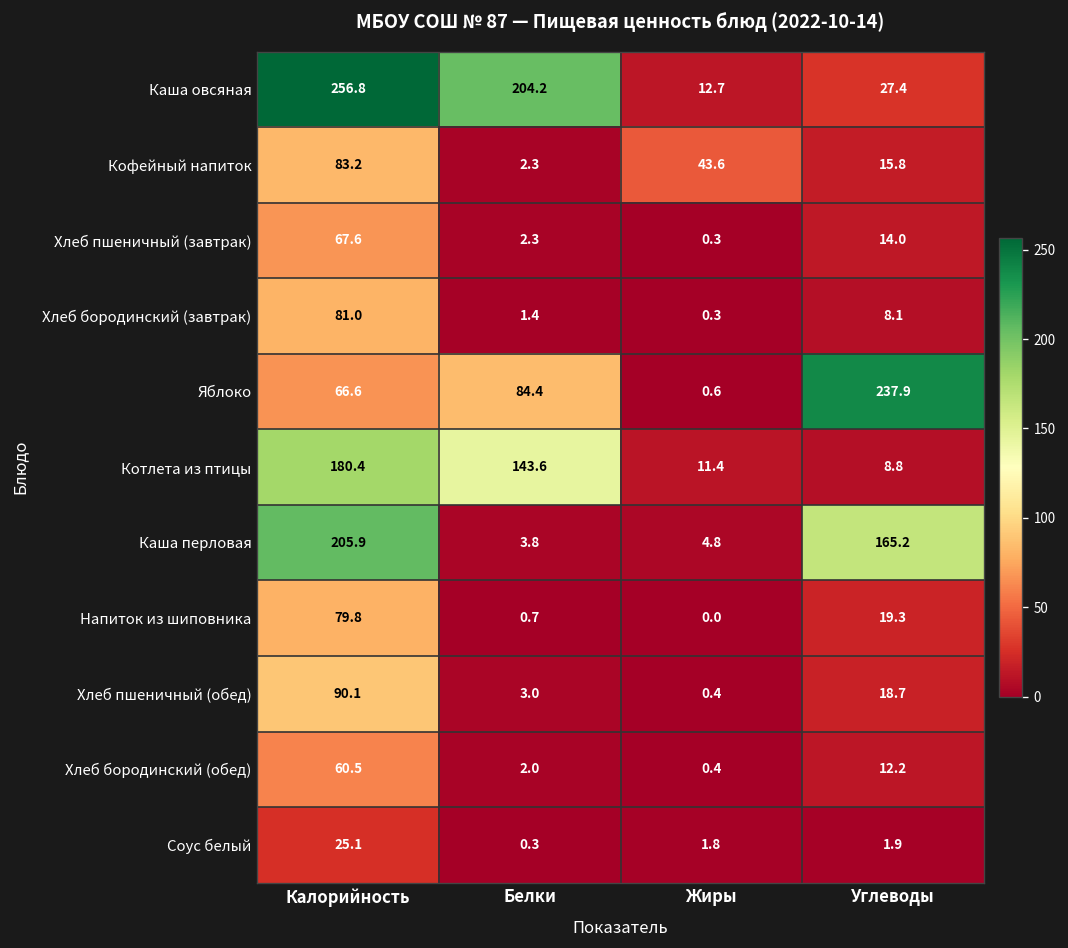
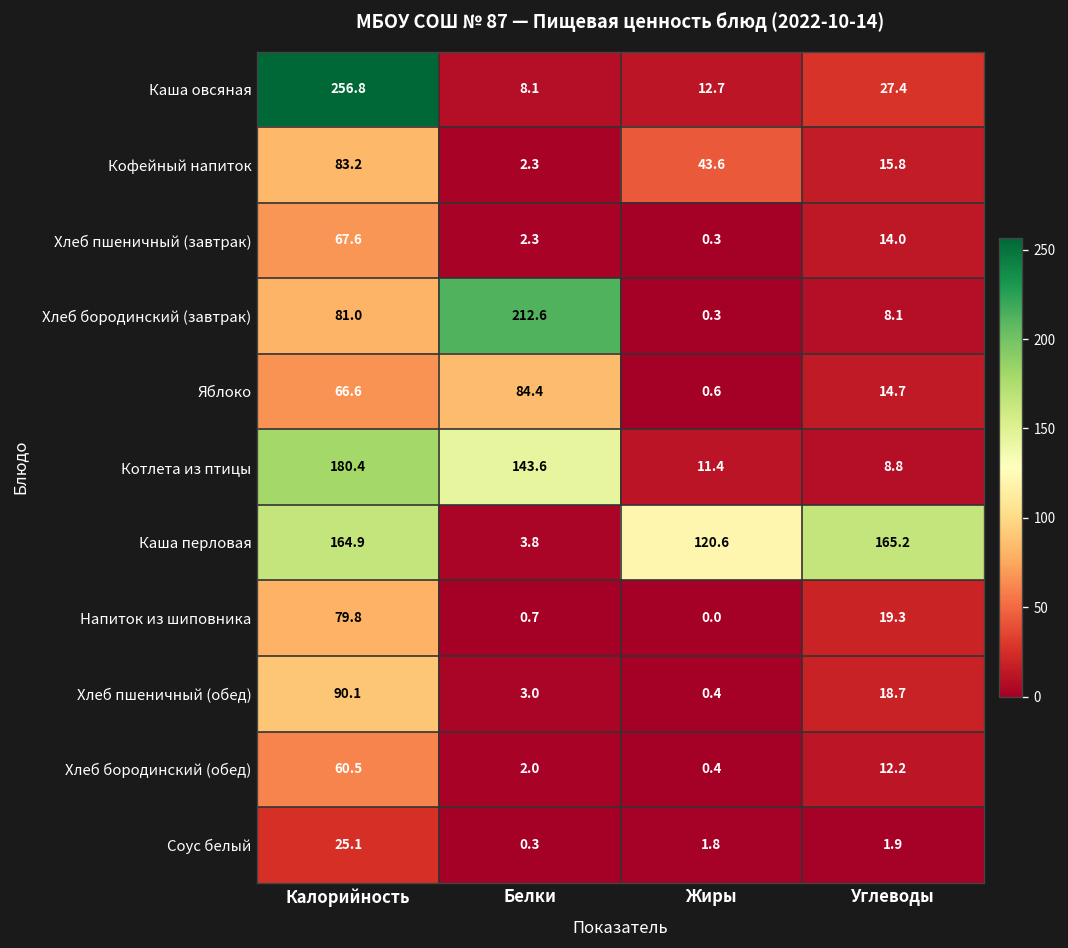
  {
    "Каша овсяная": {
      "Калорийность": 256.8,
-     "Белки": 204.2,
+     "Белки": 8.1,
      "Жиры": 12.7,
      "Углеводы": 27.4
    },
    "Кофейный напиток": {
      "Калорийность": 83.2,
      "Белки": 2.3,
      "Жиры": 43.6,
      "Углеводы": 15.8
    },
    "Хлеб пшеничный (завтрак)": {
      "Калорийность": 67.6,
      "Белки": 2.3,
      "Жиры": 0.3,
      "Углеводы": 14.0
    },
    "Хлеб бородинский (завтрак)": {
      "Калорийность": 81.0,
-     "Белки": 1.4,
+     "Белки": 212.6,
      "Жиры": 0.3,
      "Углеводы": 8.1
    },
    "Яблоко": {
      "Калорийность": 66.6,
      "Белки": 84.4,
      "Жиры": 0.6,
-     "Углеводы": 237.9
+     "Углеводы": 14.7
    },
    "Котлета из птицы": {
      "Калорийность": 180.4,
      "Белки": 143.6,
      "Жиры": 11.4,
      "Углеводы": 8.8
    },
    "Каша перловая": {
-     "Калорийность": 205.9,
+     "Калорийность": 164.9,
      "Белки": 3.8,
-     "Жиры": 4.8,
+     "Жиры": 120.6,
      "Углеводы": 165.2
    },
    "Напиток из шиповника": {
      "Калорийность": 79.8,
      "Белки": 0.7,
      "Жиры": 0.0,
      "Углеводы": 19.3
    },
    "Хлеб пшеничный (обед)": {
      "Калорийность": 90.1,
      "Белки": 3.0,
      "Жиры": 0.4,
      "Углеводы": 18.7
    },
    "Хлеб бородинский (обед)": {
      "Калорийность": 60.5,
      "Белки": 2.0,
      "Жиры": 0.4,
      "Углеводы": 12.2
    },
    "Соус белый": {
      "Калорийность": 25.1,
      "Белки": 0.3,
      "Жиры": 1.8,
      "Углеводы": 1.9
    }
  }
